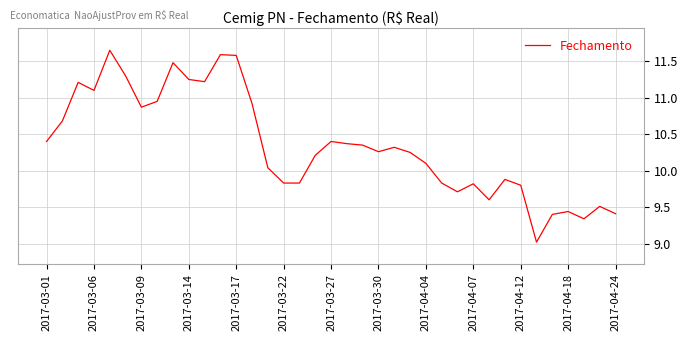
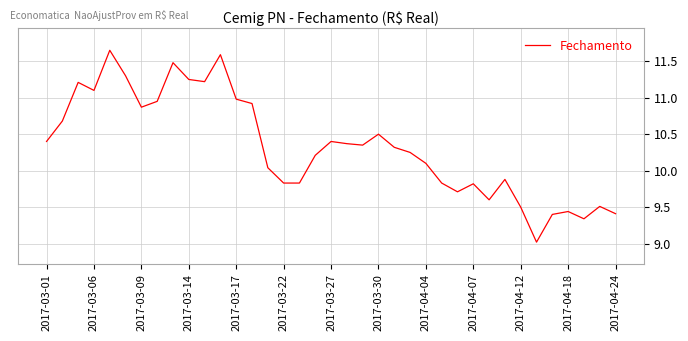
  {
    "2017-03-01": 10.4,
    "2017-03-06": 11.1,
    "2017-03-09": 10.9,
    "2017-03-14": 11.3,
-   "2017-03-17": 11.6,
+   "2017-03-17": 11.0,
    "2017-03-22": 9.8,
    "2017-03-27": 10.4,
-   "2017-03-30": 10.3,
+   "2017-03-30": 10.5,
    "2017-04-04": 10.1,
    "2017-04-07": 9.8,
-   "2017-04-12": 9.8,
+   "2017-04-12": 9.5,
    "2017-04-18": 9.4,
    "2017-04-24": 9.4
  }
